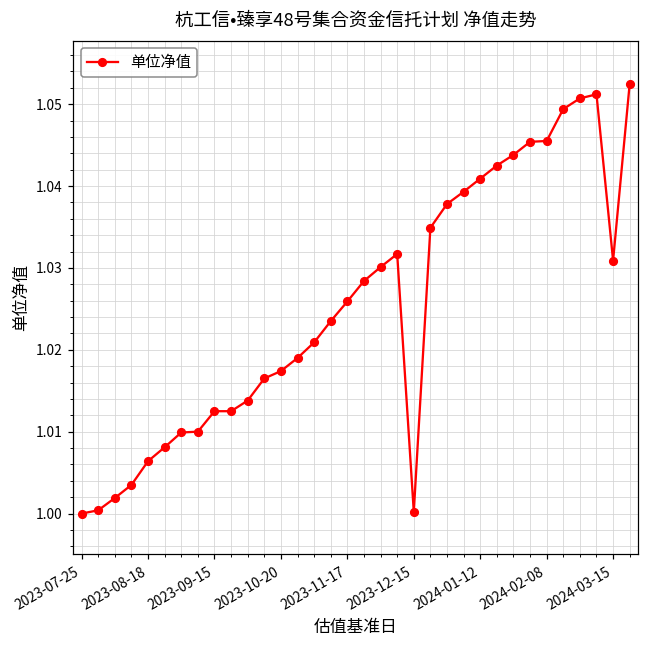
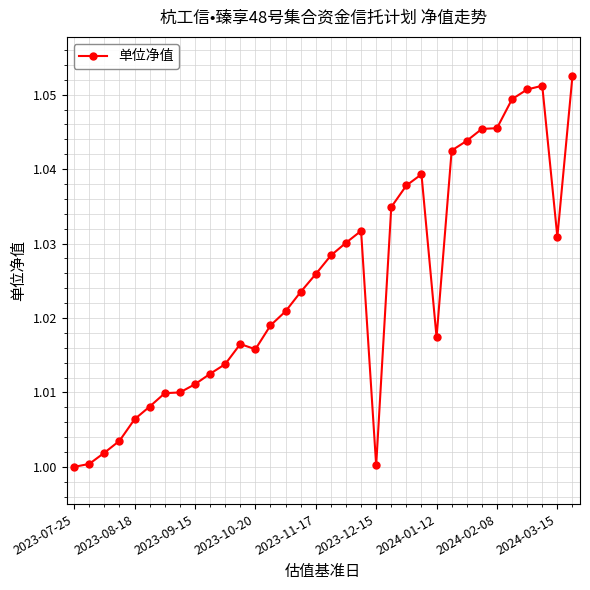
  {
    "2023-07-25": 1.000,
    "2023-08-18": 1.006,
-   "2023-09-15": 1.013,
-   "2023-10-20": 1.017,
+   "2023-09-15": 1.011,
+   "2023-10-20": 1.016,
    "2023-11-17": 1.026,
    "2023-12-15": 1.000,
-   "2024-01-12": 1.041,
+   "2024-01-12": 1.017,
    "2024-02-08": 1.046,
    "2024-03-15": 1.031
  }
